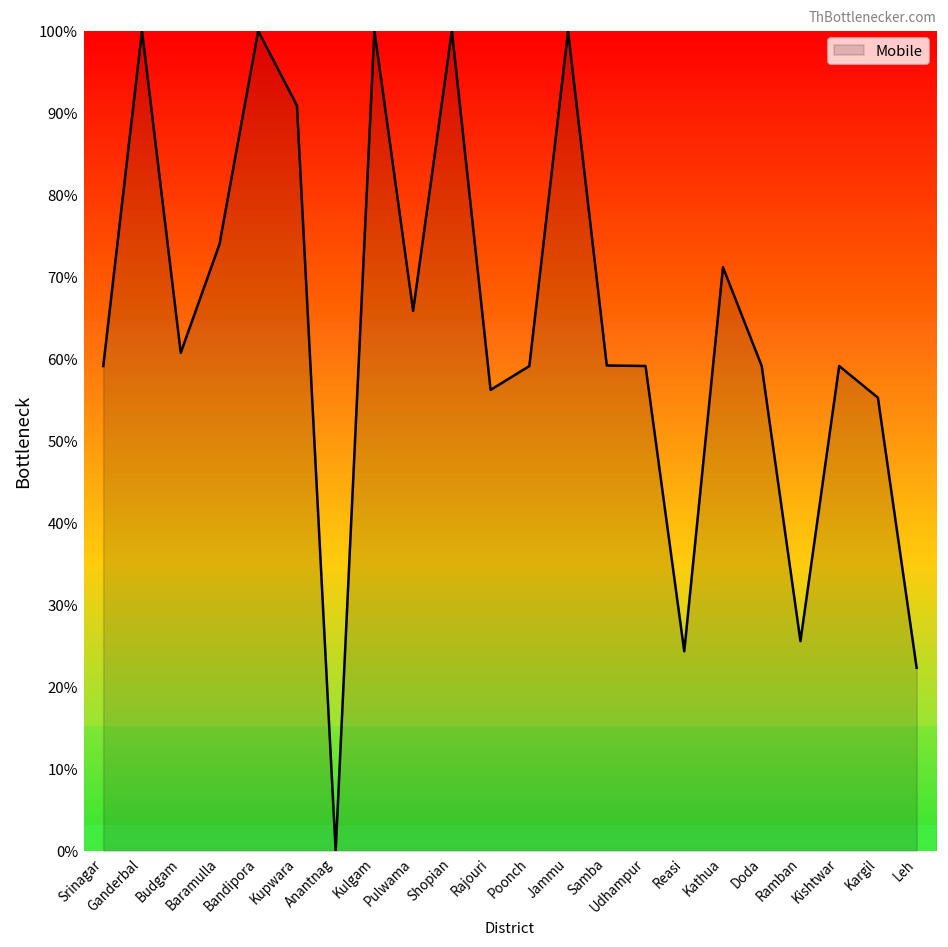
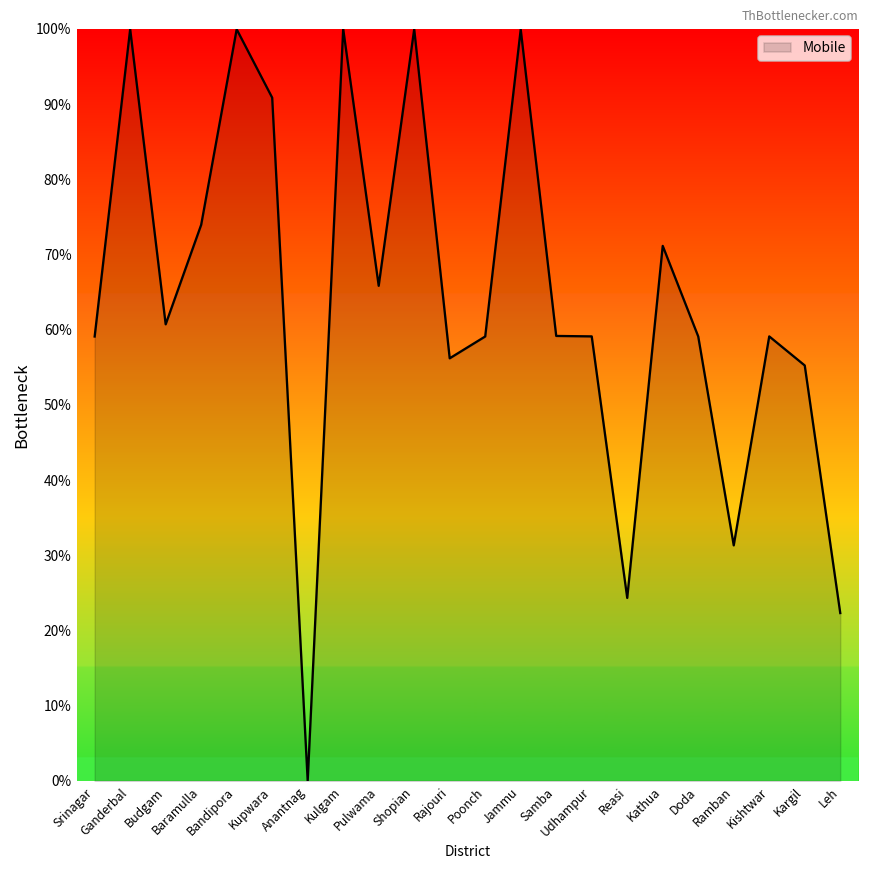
  {
    "Srinagar": "59%",
    "Ganderbal": "100%",
    "Budgam": "61%",
    "Baramulla": "74%",
    "Bandipora": "100%",
    "Kupwara": "91%",
    "Kulgam": "100%",
    "Pulwama": "66%",
    "Shopian": "100%",
    "Rajouri": "56%",
    "Poonch": "59%",
    "Jammu": "100%",
    "Samba": "59%",
    "Udhampur": "59%",
    "Reasi": "24%",
    "Kathua": "71%",
    "Doda": "59%",
-   "Ramban": "26%",
+   "Ramban": "31%",
    "Kishtwar": "59%",
    "Kargil": "55%",
    "Leh": "22%"
  }
